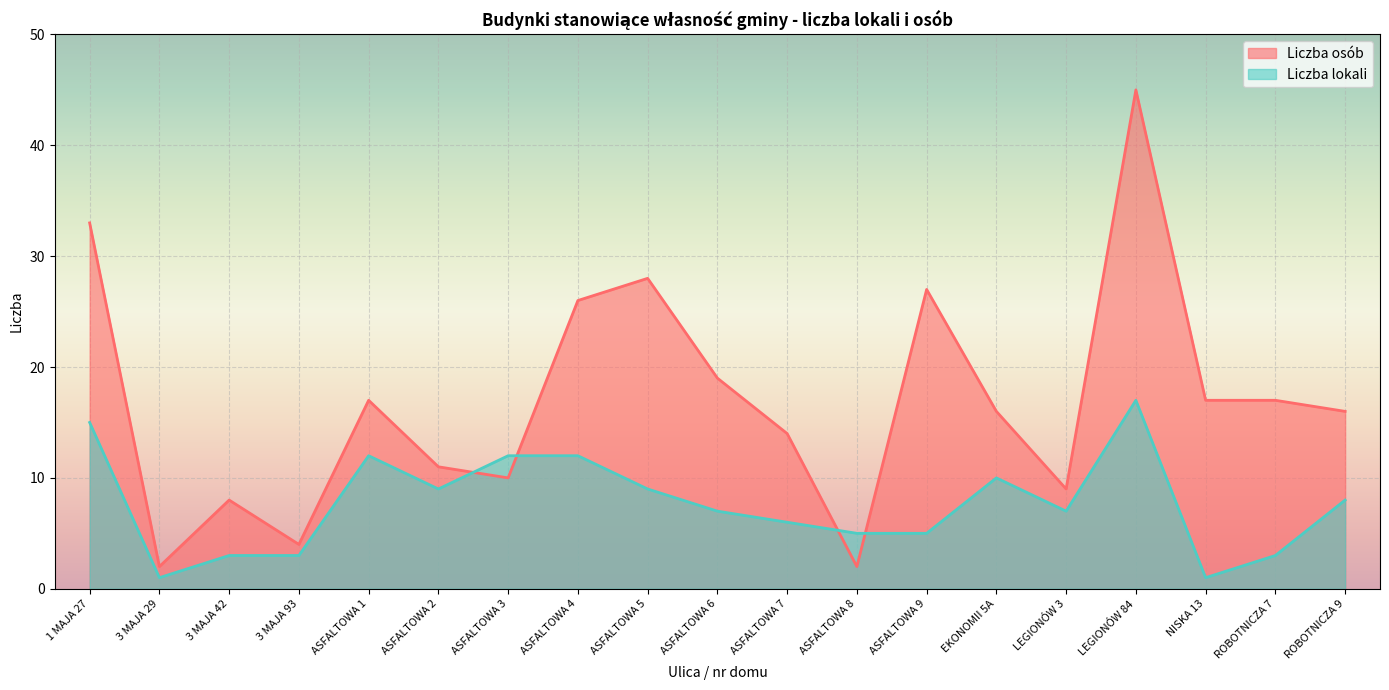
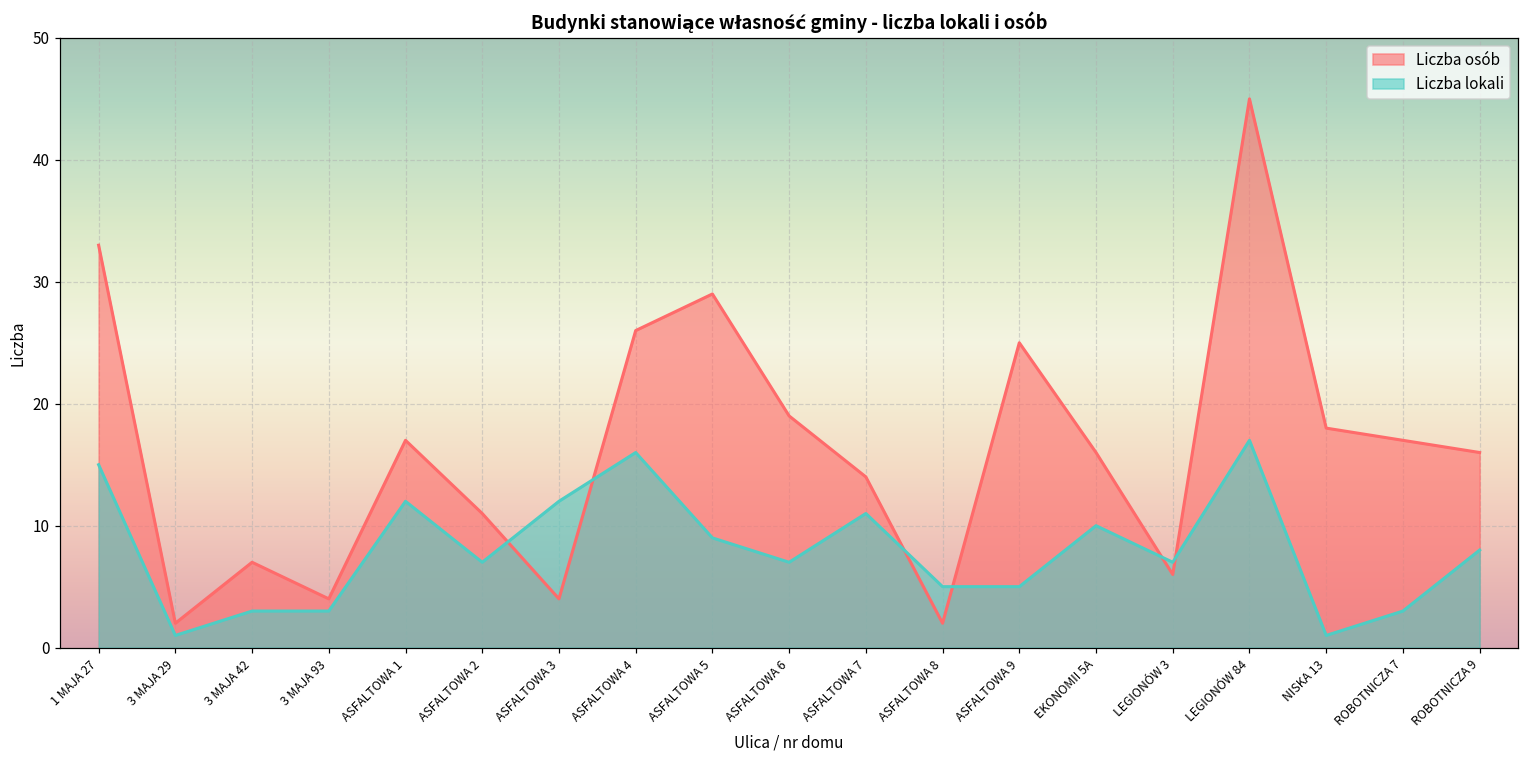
  {
    "Liczba osób": {
      "1 MAJA 27": 33,
      "3 MAJA 29": 2,
-     "3 MAJA 42": 8,
+     "3 MAJA 42": 7,
      "3 MAJA 93": 4,
      "ASFALTOWA 1": 17,
      "ASFALTOWA 2": 11,
-     "ASFALTOWA 3": 10,
+     "ASFALTOWA 3": 4,
      "ASFALTOWA 4": 26,
-     "ASFALTOWA 5": 28,
+     "ASFALTOWA 5": 29,
      "ASFALTOWA 6": 19,
      "ASFALTOWA 7": 14,
      "ASFALTOWA 8": 2,
-     "ASFALTOWA 9": 27,
+     "ASFALTOWA 9": 25,
      "EKONOMII 5A": 16,
-     "LEGIONÓW 3": 9,
+     "LEGIONÓW 3": 6,
      "LEGIONÓW 84": 45,
-     "NISKA 13": 17,
+     "NISKA 13": 18,
      "ROBOTNICZA 7": 17,
      "ROBOTNICZA 9": 16
    },
    "Liczba lokali": {
      "1 MAJA 27": 15,
      "3 MAJA 29": 1,
      "3 MAJA 42": 3,
      "3 MAJA 93": 3,
      "ASFALTOWA 1": 12,
-     "ASFALTOWA 2": 9,
+     "ASFALTOWA 2": 7,
      "ASFALTOWA 3": 12,
-     "ASFALTOWA 4": 12,
+     "ASFALTOWA 4": 16,
      "ASFALTOWA 5": 9,
      "ASFALTOWA 6": 7,
-     "ASFALTOWA 7": 6,
+     "ASFALTOWA 7": 11,
      "ASFALTOWA 8": 5,
      "ASFALTOWA 9": 5,
      "EKONOMII 5A": 10,
      "LEGIONÓW 3": 7,
      "LEGIONÓW 84": 17,
      "NISKA 13": 1,
      "ROBOTNICZA 7": 3,
      "ROBOTNICZA 9": 8
    }
  }
